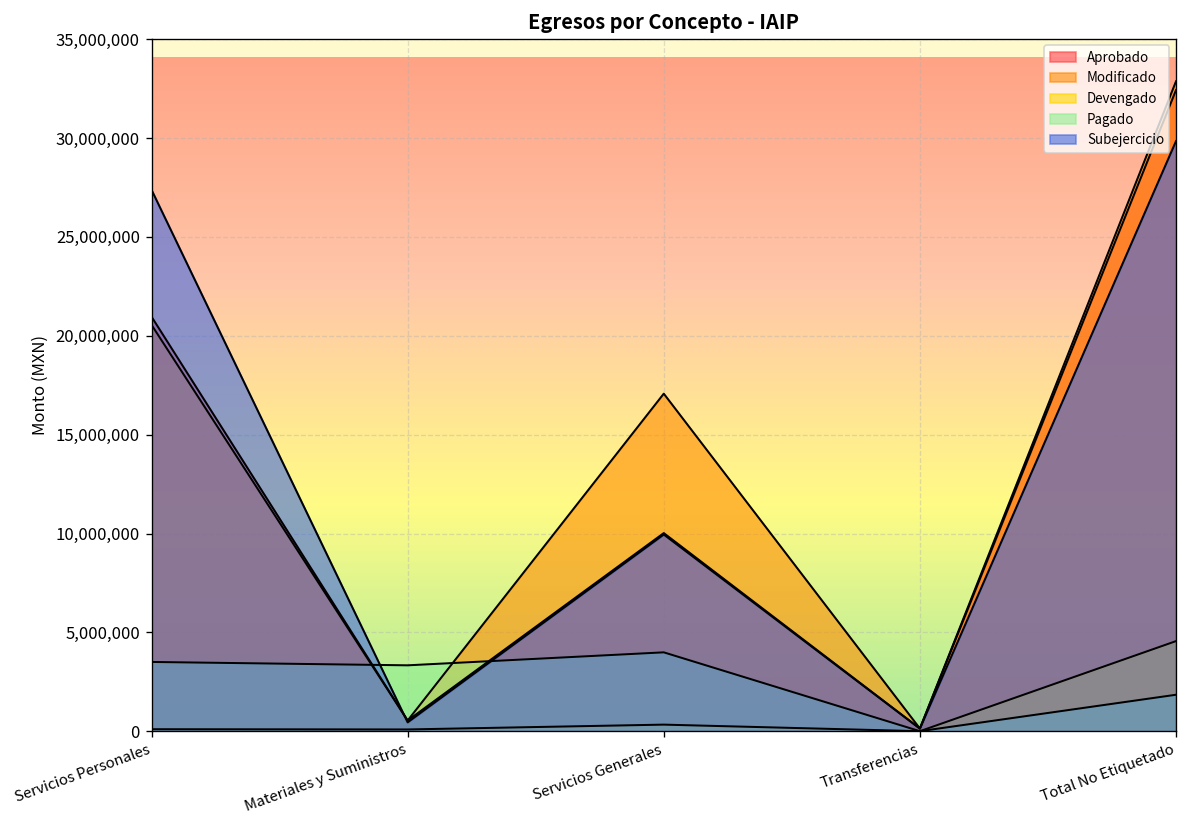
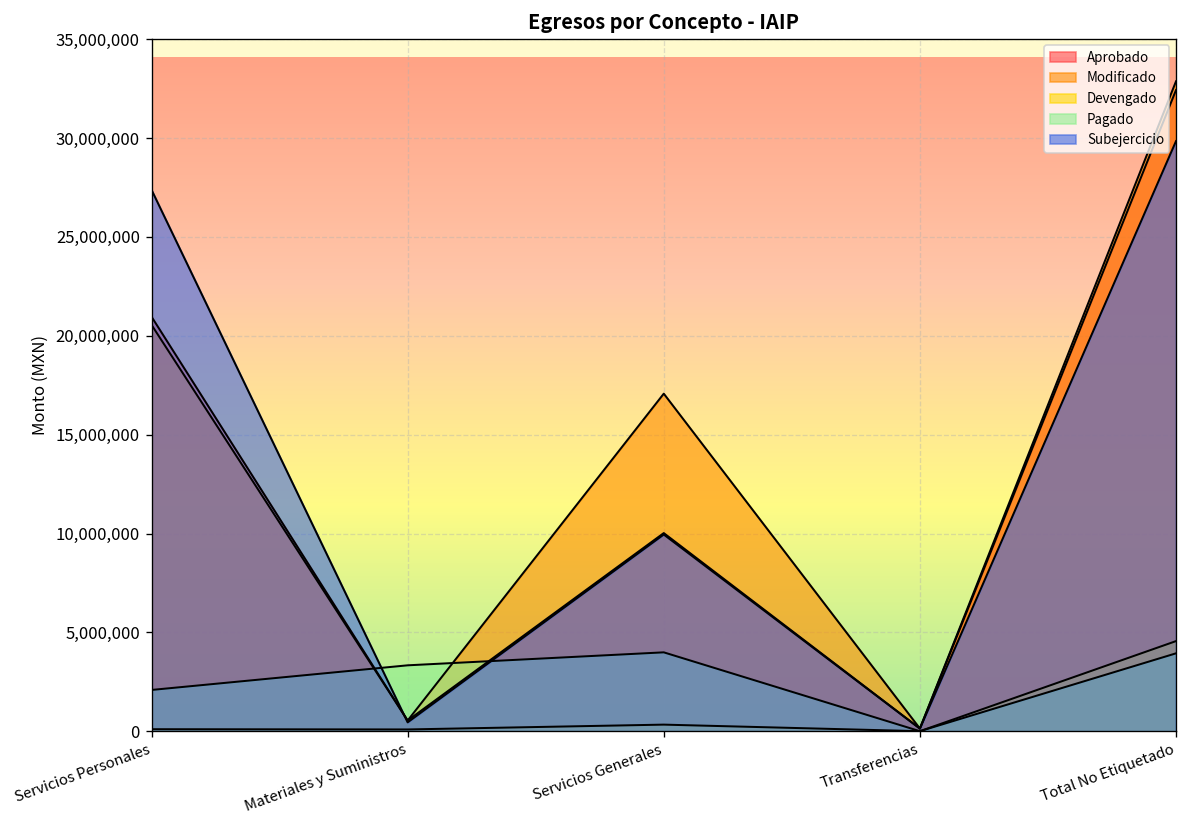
  {
    "Aprobado": {
      "Servicios Personales": "21,000,000",
      "Total No Etiquetado": "32,400,000"
    },
    "Modificado": {
      "Servicios Personales": "20,600,000",
      "Servicios Generales": "17,100,000",
      "Total No Etiquetado": "32,900,000"
    },
    "Devengado": {
      "Servicios Personales": "100,000",
      "Materiales y Suministros": "100,000",
      "Servicios Generales": "300,000",
      "Total No Etiquetado": "4,600,000"
    },
    "Pagado": {
-     "Servicios Personales": "3,500,000",
+     "Servicios Personales": "2,100,000",
      "Materiales y Suministros": "3,300,000",
      "Servicios Generales": "4,000,000",
-     "Total No Etiquetado": "1,800,000"
+     "Total No Etiquetado": "3,900,000"
    },
    "Subejercicio": {
      "Servicios Personales": "27,400,000",
      "Total No Etiquetado": "29,800,000"
    }
  }
